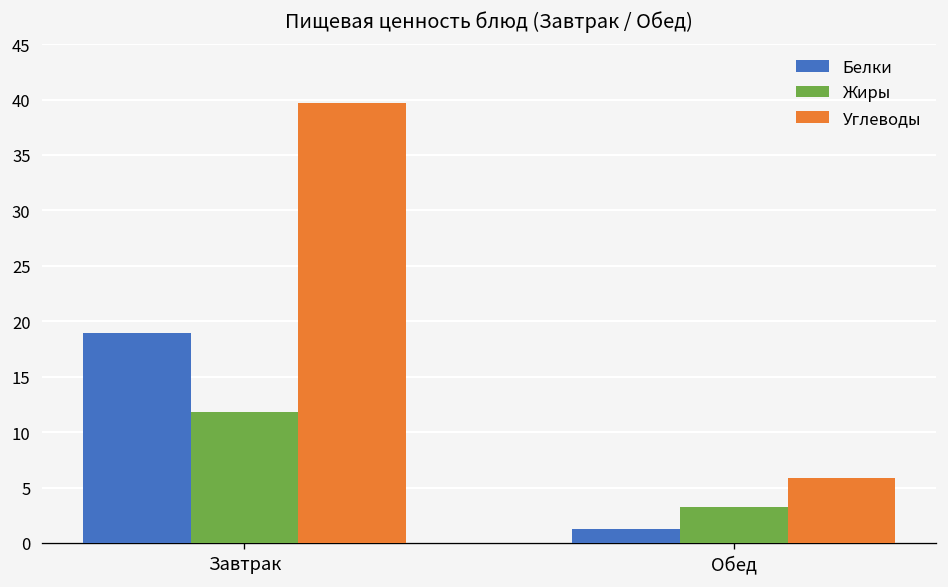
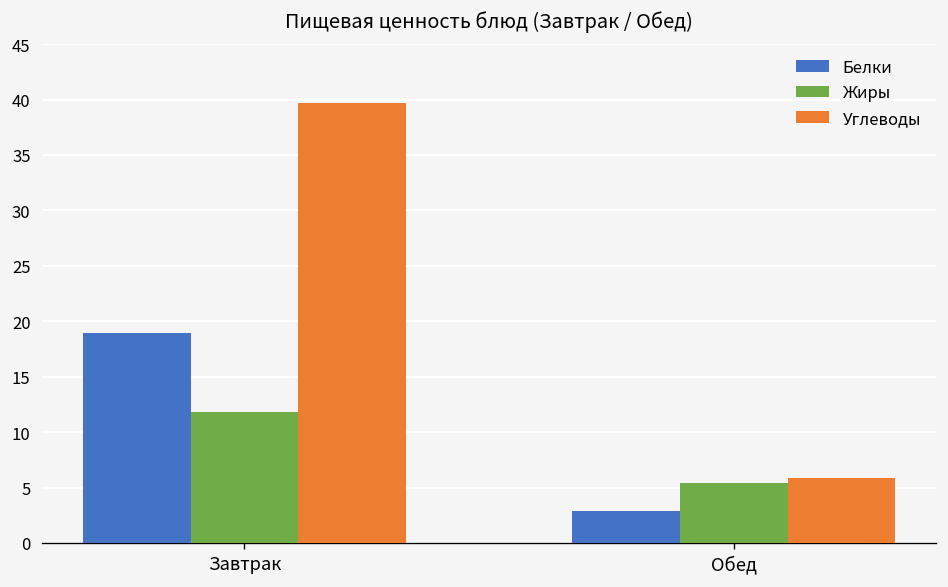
  {
    "Белки": {
      "Завтрак": 19,
-     "Обед": 1
+     "Обед": 3
    },
    "Жиры": {
      "Завтрак": 12,
-     "Обед": 3
+     "Обед": 5
    },
    "Углеводы": {
      "Завтрак": 40,
      "Обед": 6
    }
  }
